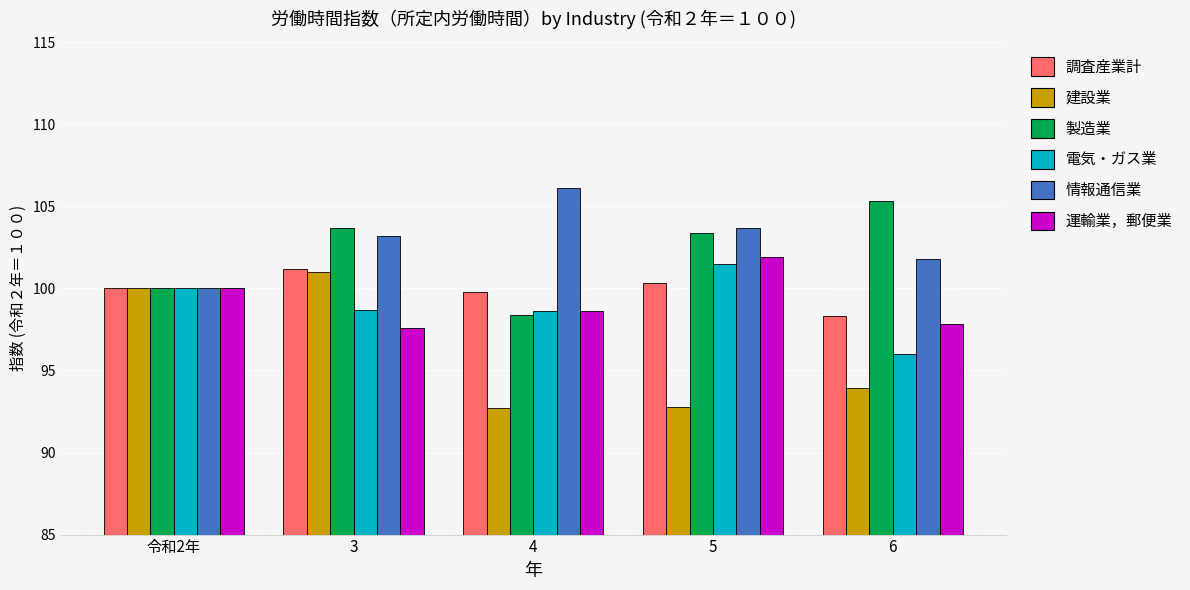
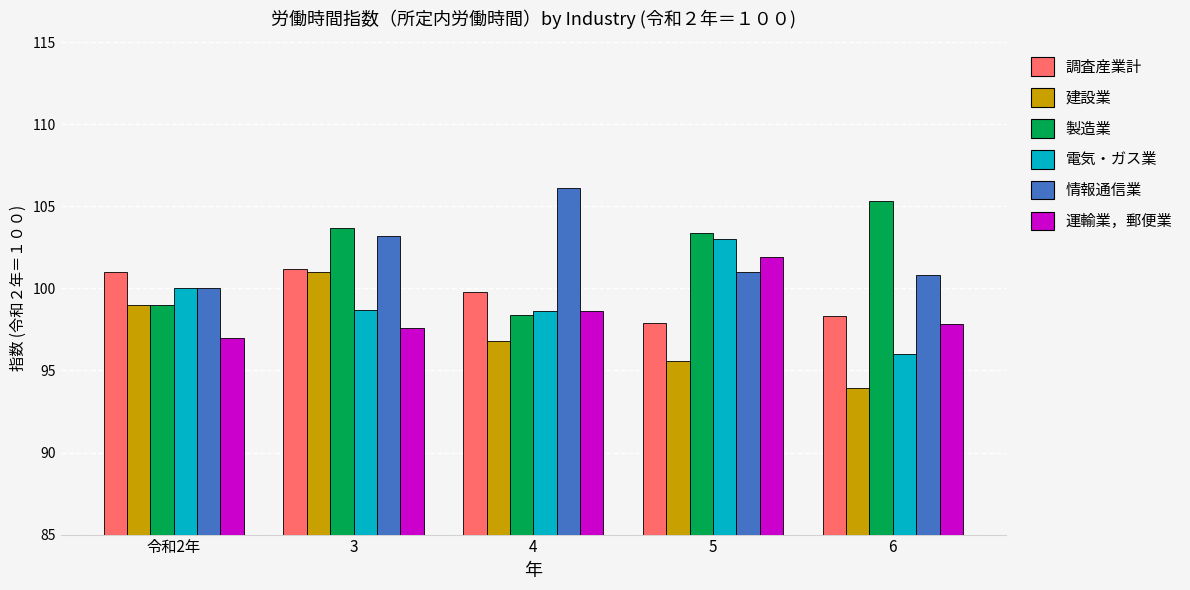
  {
    "調査産業計": {
-     "令和2年": 100,
+     "令和2年": 101,
      "3": 101.2,
      "4": 99.8,
-     "5": 100.3,
+     "5": 97.9,
      "6": 98.3
    },
    "建設業": {
-     "令和2年": 100,
+     "令和2年": 99,
      "3": 101.0,
-     "4": 92.7,
-     "5": 92.8,
+     "4": 96.8,
+     "5": 95.6,
      "6": 93.9
    },
    "製造業": {
-     "令和2年": 100,
+     "令和2年": 99,
      "3": 103.7,
      "4": 98.4,
      "5": 103.4,
      "6": 105.3
    },
    "電気・ガス業": {
      "令和2年": 100.0,
      "3": 98.7,
      "4": 98.6,
-     "5": 101.5,
+     "5": 103.0,
      "6": 96.0
    },
    "情報通信業": {
      "令和2年": 100.0,
      "3": 103.2,
      "4": 106.1,
-     "5": 103.7,
-     "6": 101.8
+     "5": 101.0,
+     "6": 100.8
    },
    "運輸業，郵便業": {
-     "令和2年": 100,
+     "令和2年": 97,
      "3": 97.6,
      "4": 98.6,
      "5": 102,
      "6": 97.8
    }
  }
